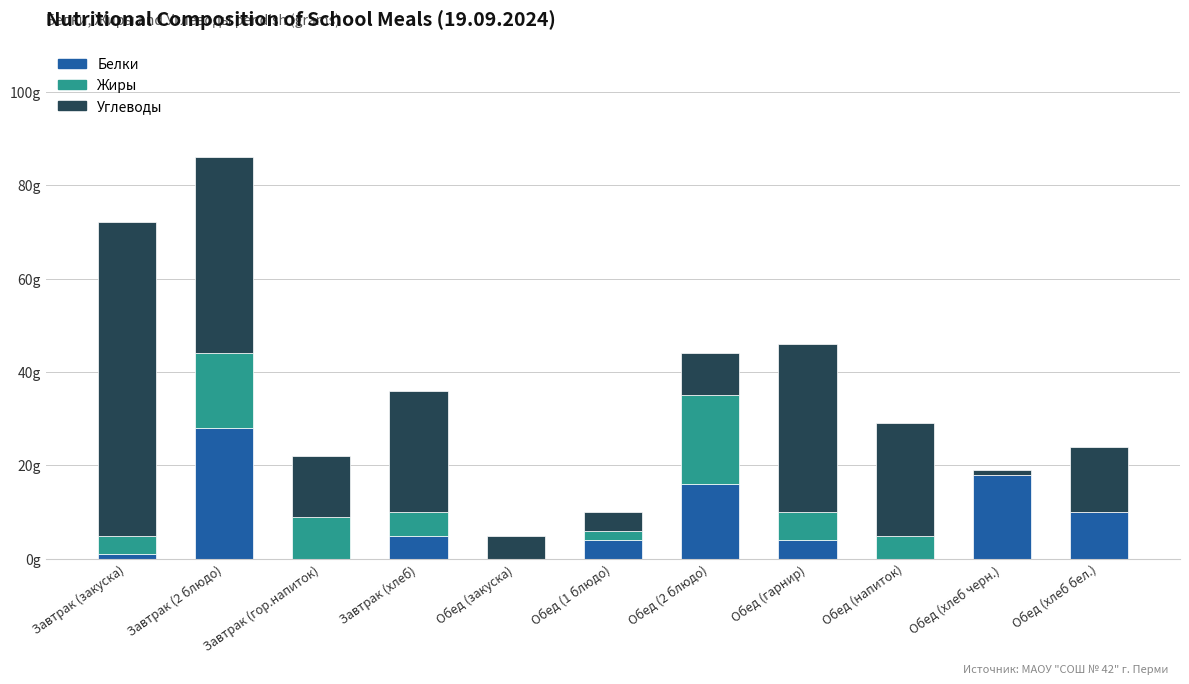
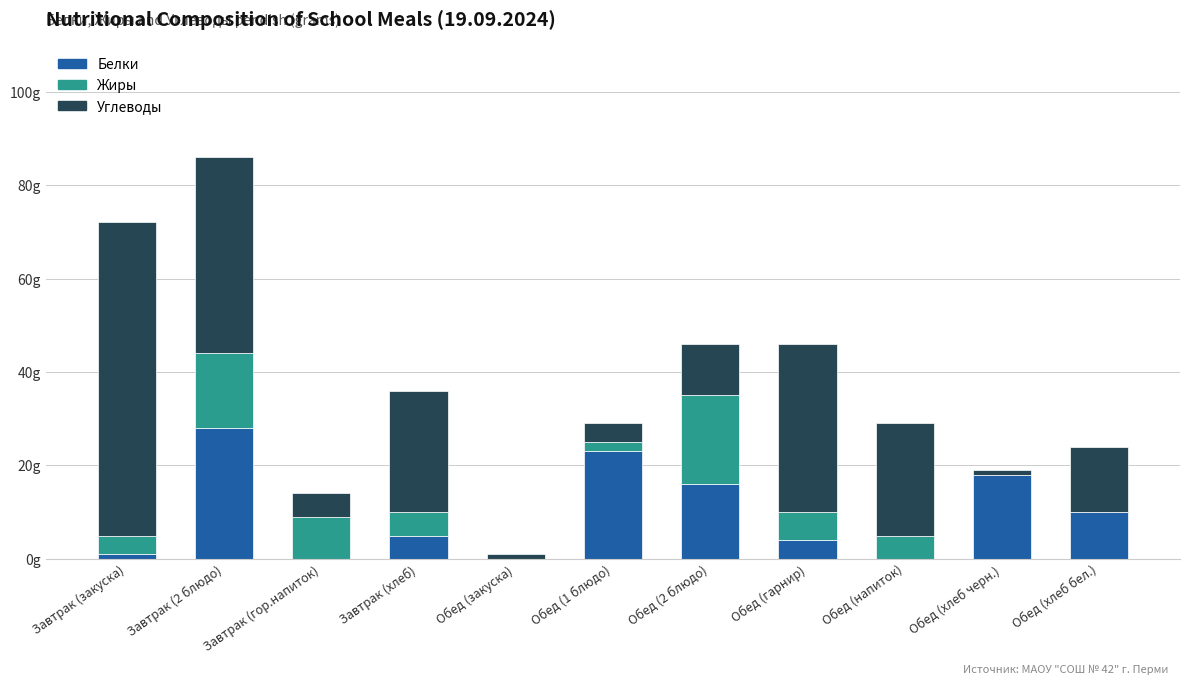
  {
    "Белки": {
      "Завтрак (закуска)": "1g",
      "Завтрак (2 блюдо)": "28g",
      "Завтрак (гор.напиток)": "0g",
      "Завтрак (хлеб)": "5g",
      "Обед (закуска)": "0g",
-     "Обед (1 блюдо)": "4g",
+     "Обед (1 блюдо)": "23g",
      "Обед (2 блюдо)": "16g",
      "Обед (гарнир)": "4g",
      "Обед (напиток)": "0g",
      "Обед (хлеб черн.)": "18g",
      "Обед (хлеб бел.)": "10g"
    },
    "Жиры": {
      "Завтрак (закуска)": "4g",
      "Завтрак (2 блюдо)": "16g",
      "Завтрак (гор.напиток)": "9g",
      "Завтрак (хлеб)": "5g",
      "Обед (закуска)": "0g",
      "Обед (1 блюдо)": "2g",
      "Обед (2 блюдо)": "19g",
      "Обед (гарнир)": "6g",
      "Обед (напиток)": "5g",
      "Обед (хлеб черн.)": "0g",
      "Обед (хлеб бел.)": "0g"
    },
    "Углеводы": {
      "Завтрак (закуска)": "67g",
      "Завтрак (2 блюдо)": "42g",
-     "Завтрак (гор.напиток)": "13g",
+     "Завтрак (гор.напиток)": "5g",
      "Завтрак (хлеб)": "26g",
-     "Обед (закуска)": "5g",
+     "Обед (закуска)": "1g",
      "Обед (1 блюдо)": "4g",
-     "Обед (2 блюдо)": "9g",
+     "Обед (2 блюдо)": "11g",
      "Обед (гарнир)": "36g",
      "Обед (напиток)": "24g",
      "Обед (хлеб черн.)": "1g",
      "Обед (хлеб бел.)": "14g"
    }
  }
